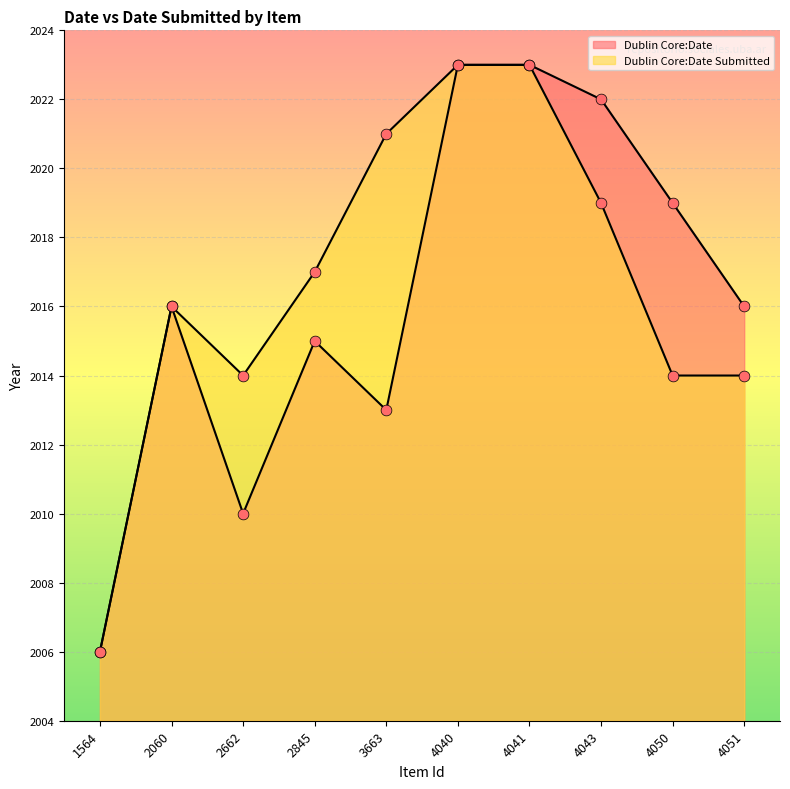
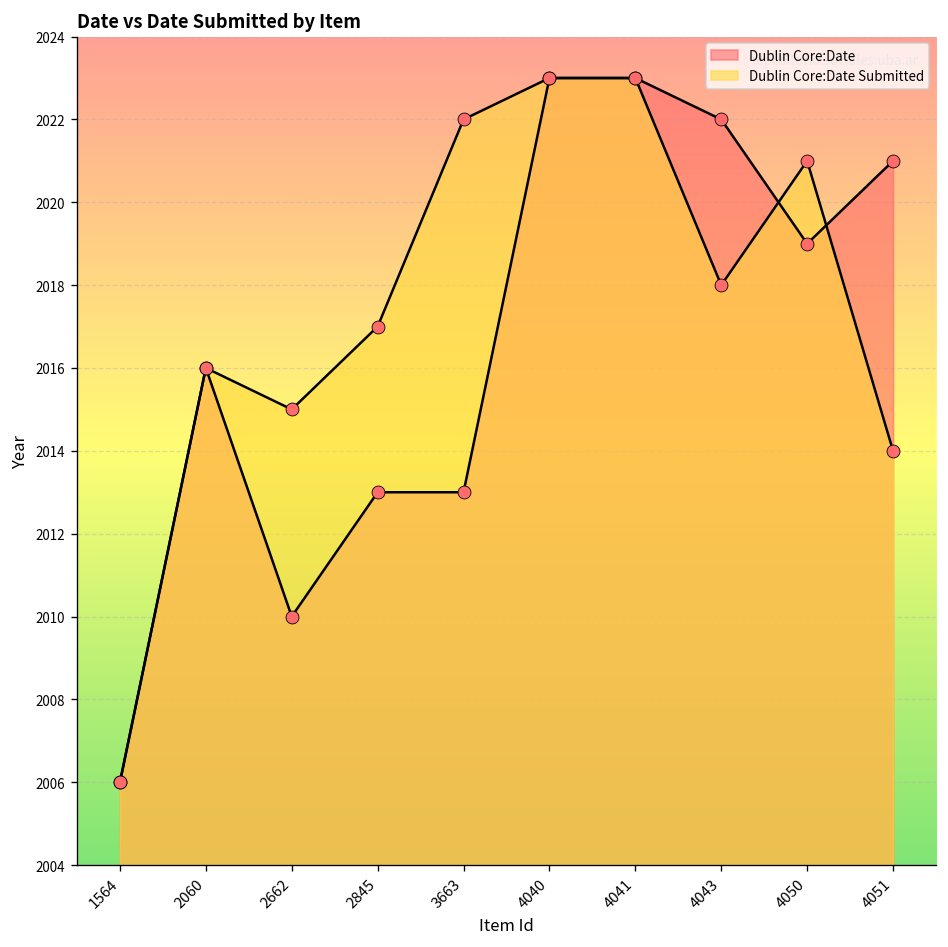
  {
    "Dublin Core:Date": {
      "2662": 2010,
-     "2845": 2015,
+     "2845": 2013,
      "3663": 2013,
      "4043": 2022,
      "4050": 2019,
-     "4051": 2016
+     "4051": 2021
    },
    "Dublin Core:Date Submitted": {
-     "2662": 2014,
+     "2662": 2015,
      "2845": 2017,
-     "3663": 2021,
-     "4043": 2019,
-     "4050": 2014,
+     "3663": 2022,
+     "4043": 2018,
+     "4050": 2021,
      "4051": 2014
    }
  }
